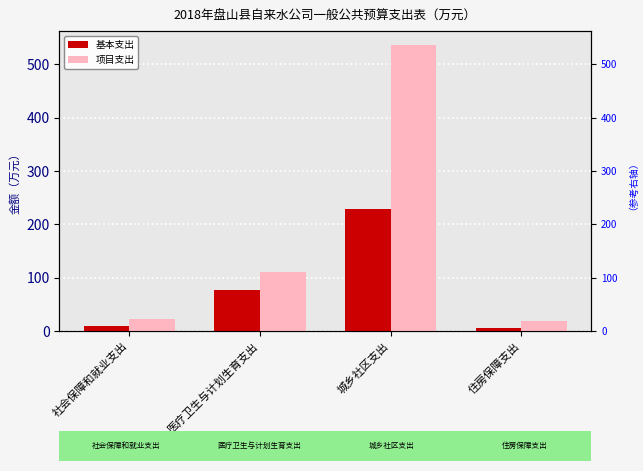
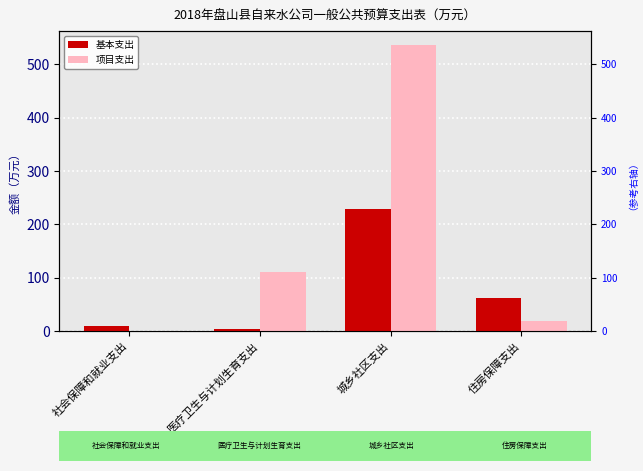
  {
    "基本支出": {
      "社会保障和就业支出": 10,
-     "医疗卫生与计划生育支出": 80,
+     "医疗卫生与计划生育支出": 0,
      "城乡社区支出": 230,
-     "住房保障支出": 0
+     "住房保障支出": 60
    },
    "项目支出": {
-     "社会保障和就业支出": 20,
+     "社会保障和就业支出": 0,
      "医疗卫生与计划生育支出": 110,
      "城乡社区支出": 540,
      "住房保障支出": 20
    }
  }
